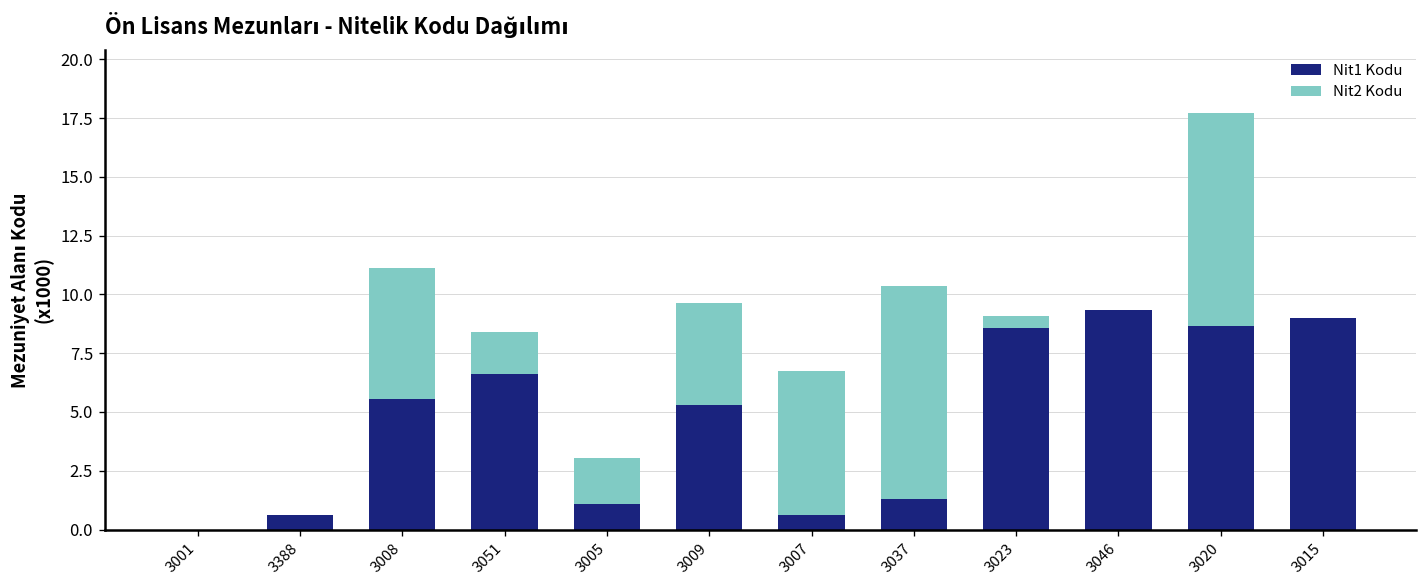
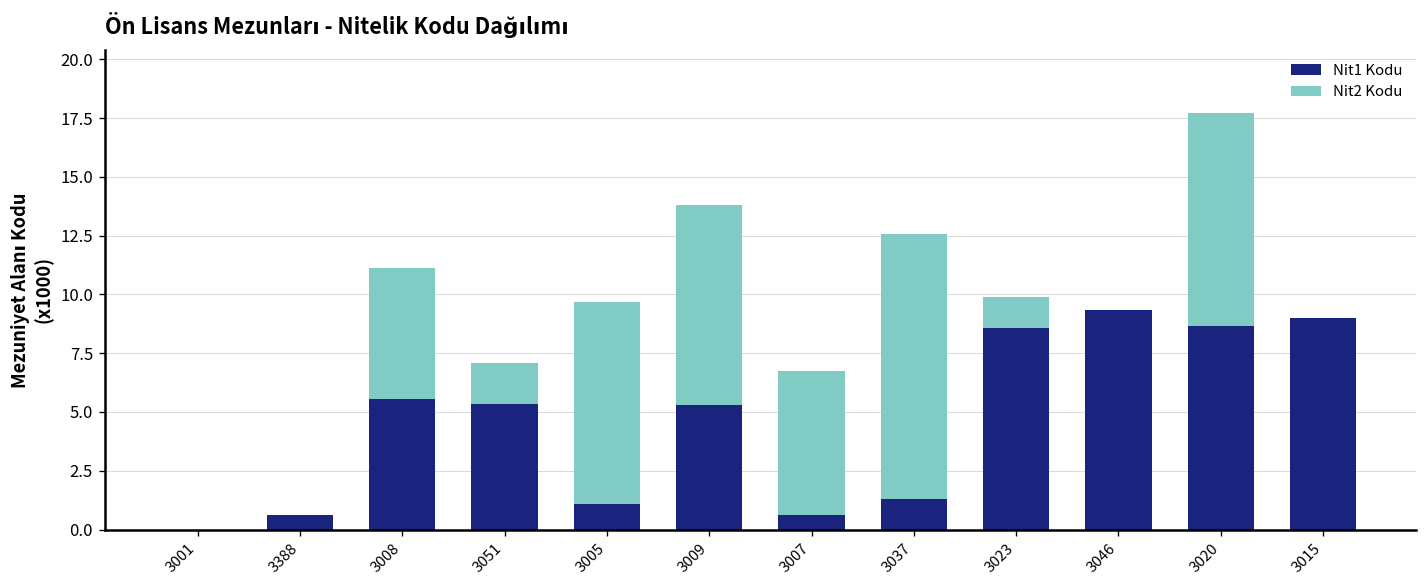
  {
    "Nit1 Kodu": {
      "3001": 0.0,
      "3388": 0.6,
      "3008": 5.6,
-     "3051": 6.6,
+     "3051": 5.3,
      "3005": 1.1,
      "3009": 5.3,
      "3007": 0.6,
      "3037": 1.3,
      "3023": 8.6,
      "3046": 9.3,
      "3020": 8.6,
      "3015": 9.0
    },
    "Nit2 Kodu": {
      "3001": 0.0,
      "3388": 0.0,
      "3008": 5.6,
      "3051": 1.8,
-     "3005": 2.0,
-     "3009": 4.3,
+     "3005": 8.6,
+     "3009": 8.5,
      "3007": 6.1,
-     "3037": 9.1,
-     "3023": 0.5,
+     "3037": 11.3,
+     "3023": 1.3,
      "3046": 0.0,
      "3020": 9.1,
      "3015": 0.0
    }
  }
